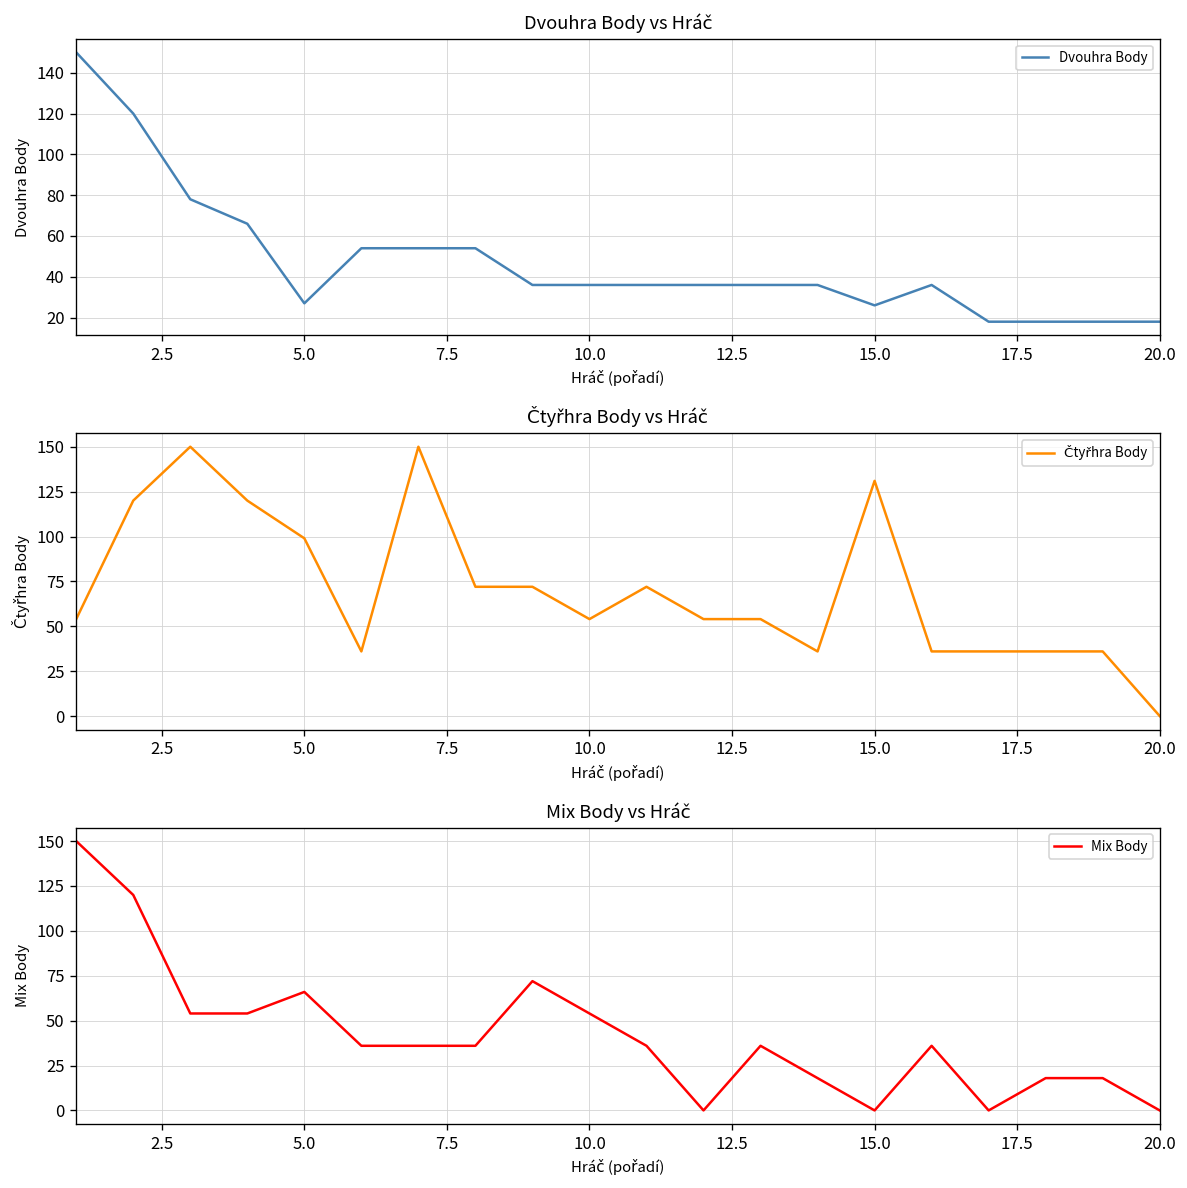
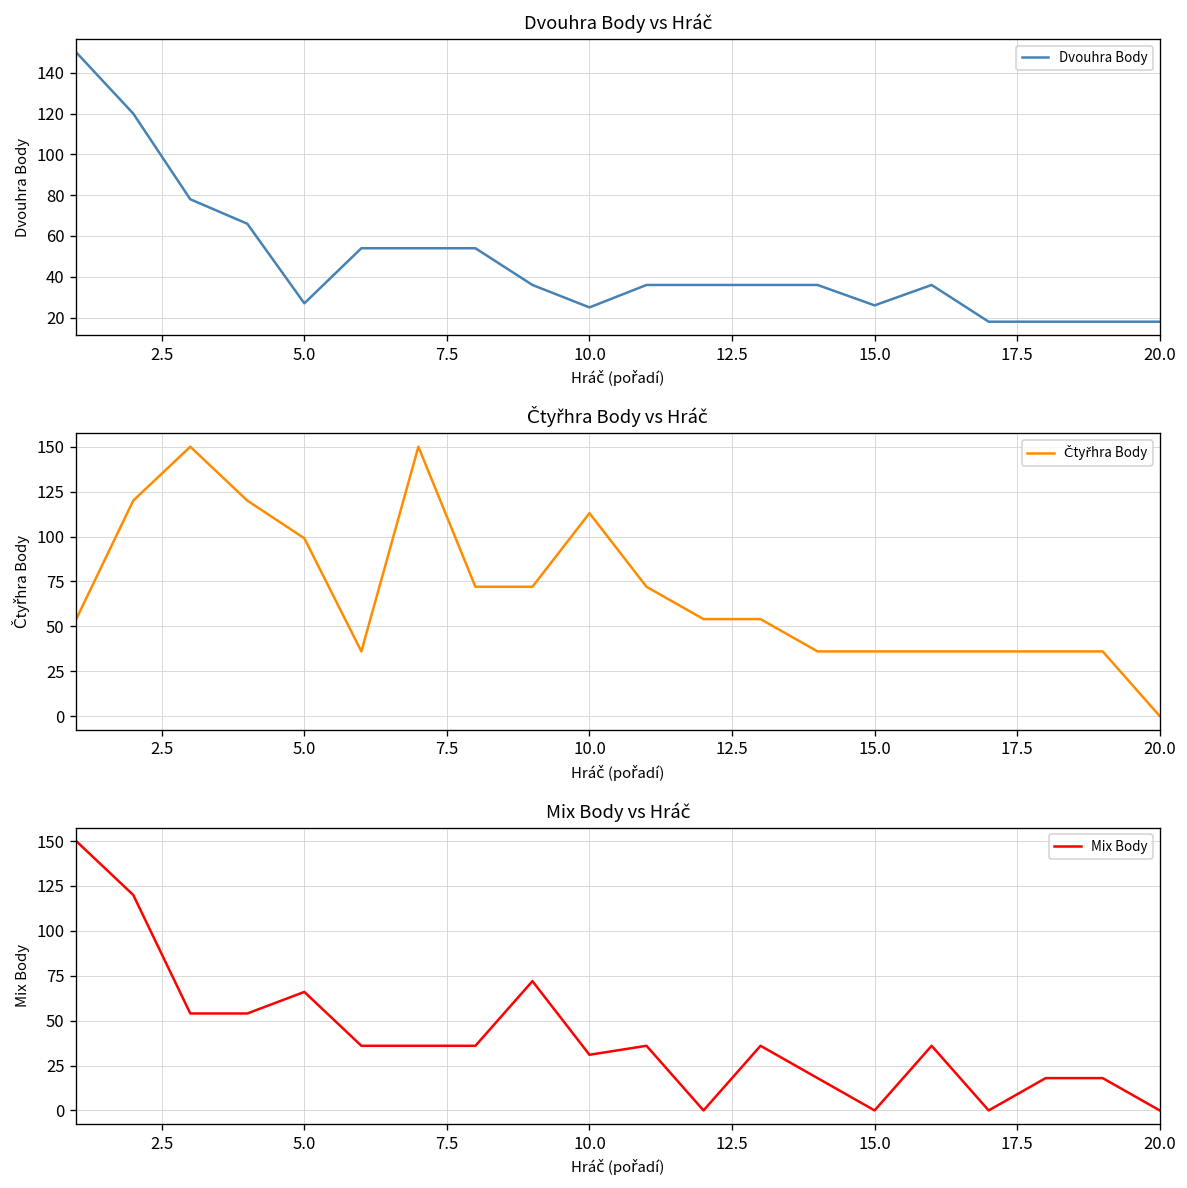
  {
    "Dvouhra Body vs Hráč": {
      "5.0": 27,
-     "10.0": 36,
+     "10.0": 25,
      "15.0": 26,
      "20.0": 18
    },
    "Čtyřhra Body vs Hráč": {
      "5.0": 99,
-     "10.0": 54,
-     "15.0": 131,
+     "10.0": 113,
+     "15.0": 36,
      "20.0": 0
    },
    "Mix Body vs Hráč": {
      "5.0": 66,
-     "10.0": 54,
+     "10.0": 31,
      "15.0": 0,
      "20.0": 0
    }
  }
